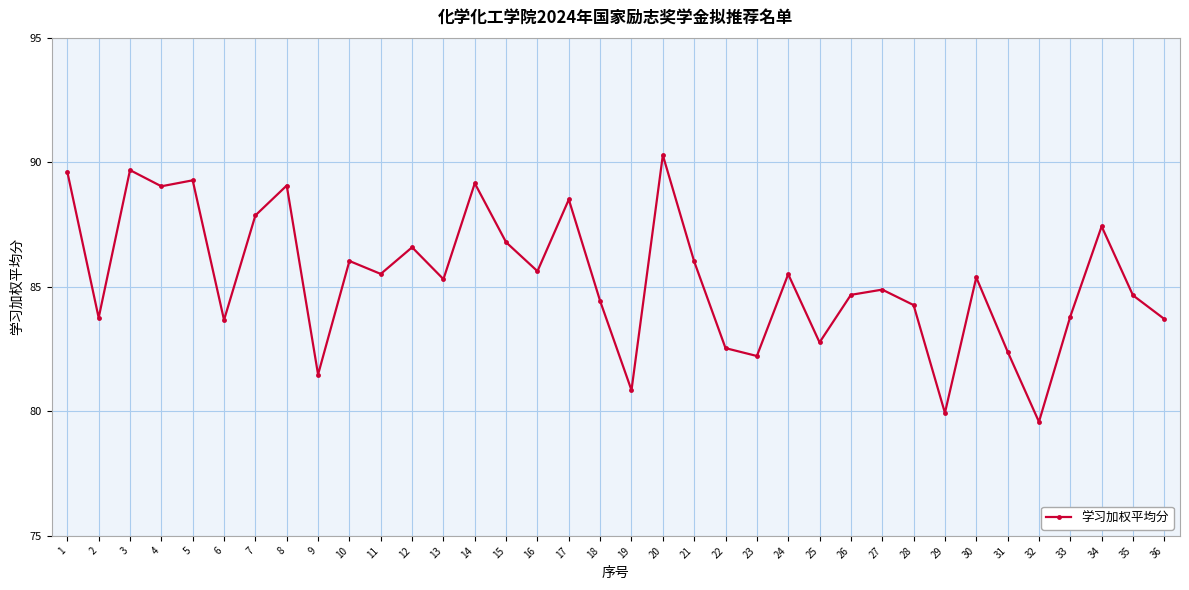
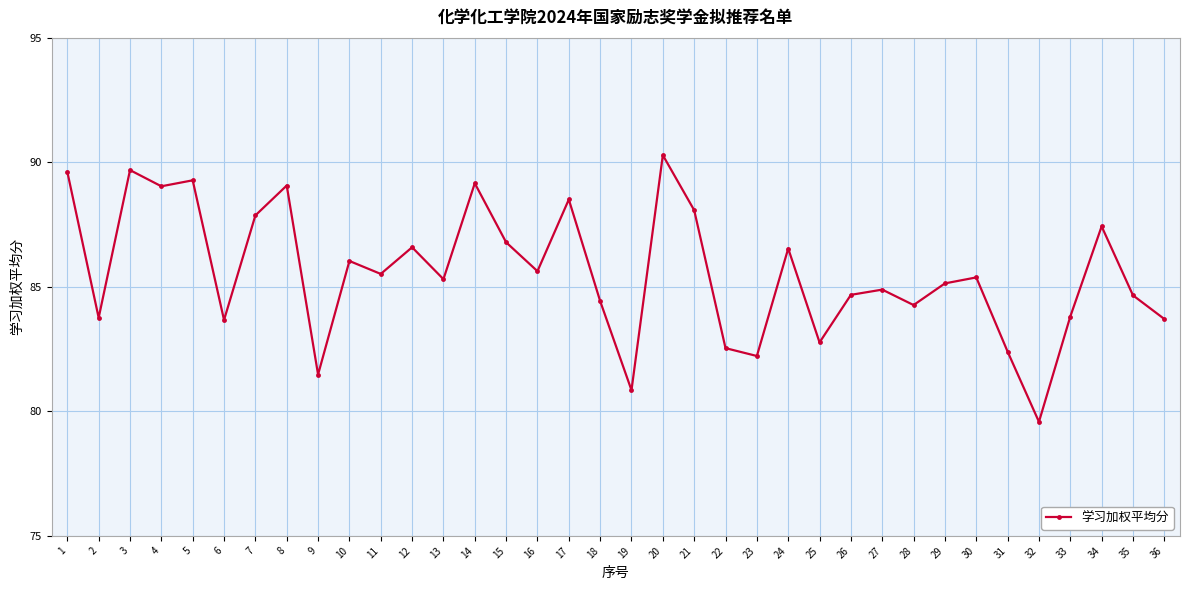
  {
    "1": 89.6,
    "2": 83.8,
    "3": 89.7,
    "4": 89.0,
    "5": 89.3,
    "6": 83.7,
    "7": 87.9,
    "8": 89.1,
    "9": 81.5,
    "10": 86.0,
    "11": 85.5,
    "12": 86.6,
    "13": 85.3,
    "14": 89.2,
    "15": 86.8,
    "16": 85.6,
    "17": 88.5,
    "18": 84.4,
    "19": 80.9,
    "20": 90.3,
-   "21": 86.0,
+   "21": 88.1,
    "22": 82.5,
    "23": 82.2,
-   "24": 85.5,
+   "24": 86.5,
    "25": 82.8,
    "26": 84.7,
    "27": 84.9,
    "28": 84.3,
-   "29": 79.9,
+   "29": 85.1,
    "30": 85.4,
    "31": 82.4,
    "32": 79.6,
    "33": 83.8,
    "34": 87.4,
    "35": 84.7,
    "36": 83.7
  }
